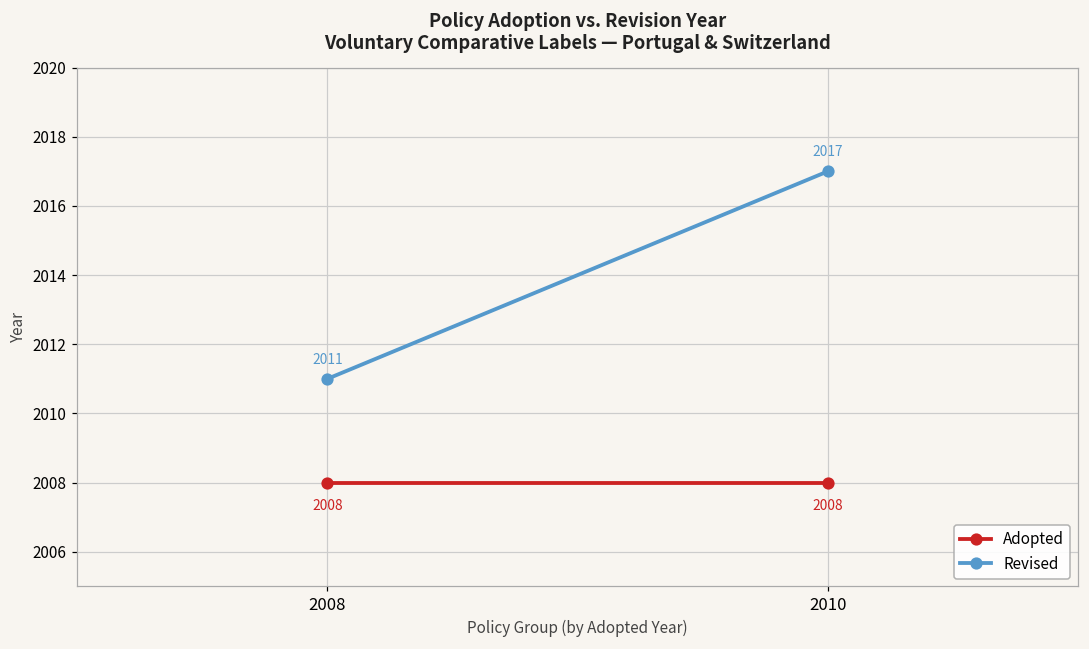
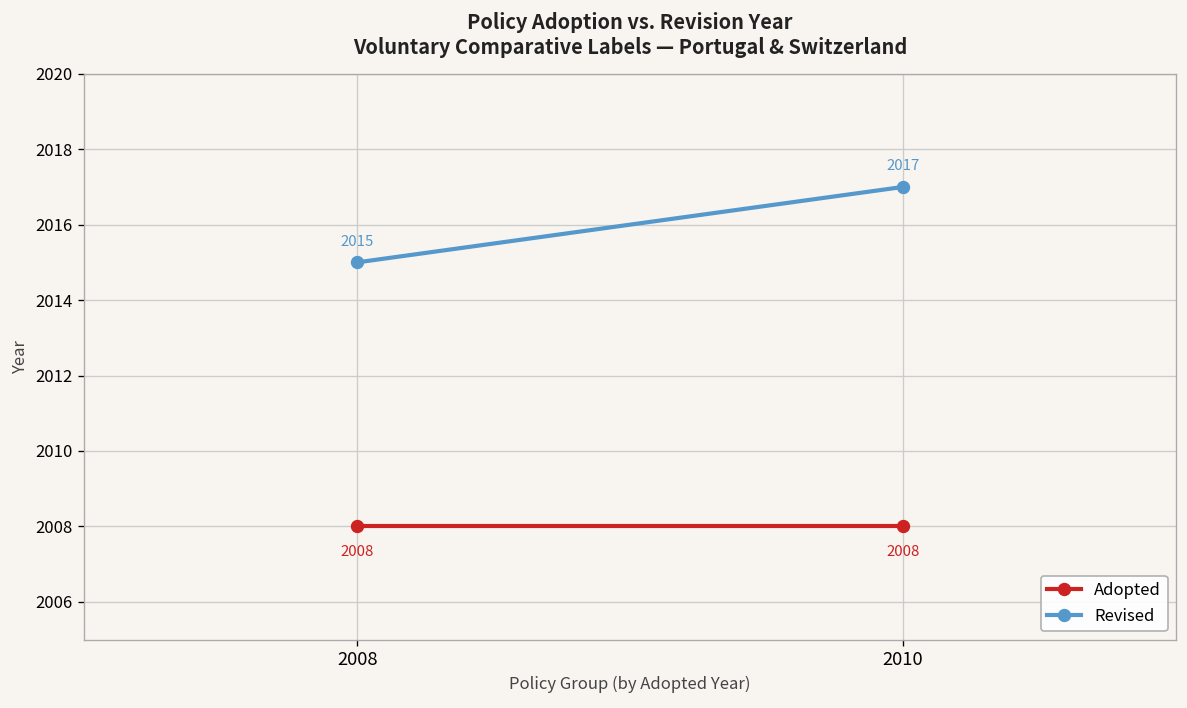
  {
    "Adopted": {
      "2008": 2008,
      "2010": 2008
    },
    "Revised": {
-     "2008": 2011,
+     "2008": 2015,
      "2010": 2017
    }
  }
